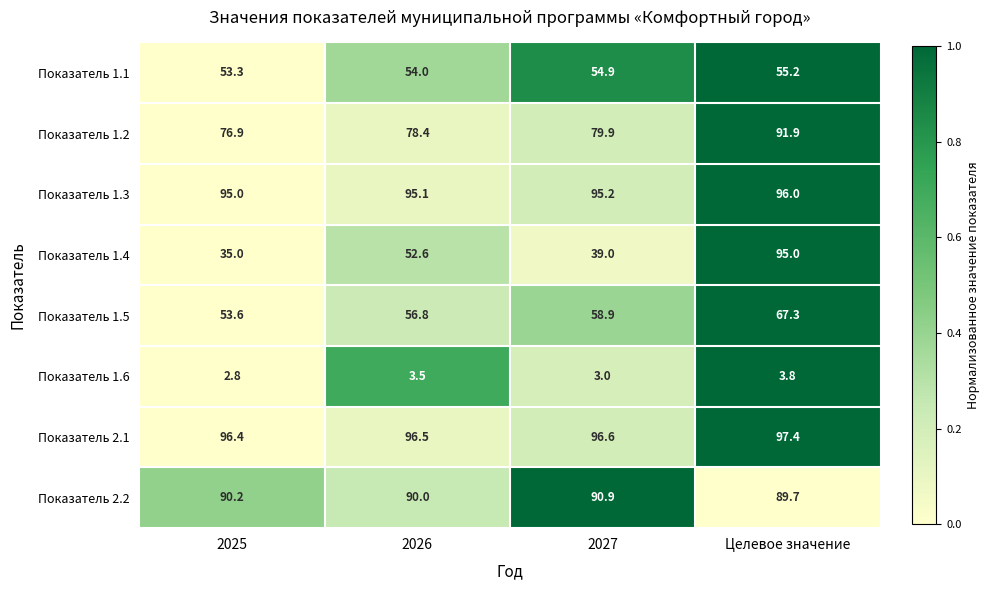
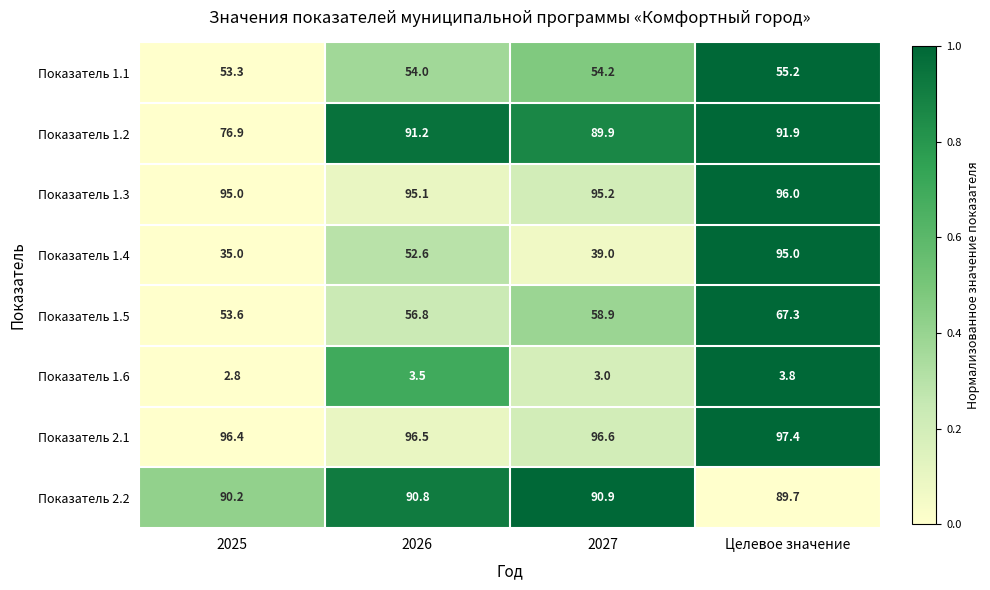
  {
    "Показатель 1.1": {
      "2025": 53.3,
      "2026": 54.0,
-     "2027": 54.9,
+     "2027": 54.2,
      "Целевое значение": 55.2
    },
    "Показатель 1.2": {
      "2025": 76.9,
-     "2026": 78.4,
-     "2027": 79.9,
+     "2026": 91.2,
+     "2027": 89.9,
      "Целевое значение": 91.9
    },
    "Показатель 1.3": {
      "2025": 95.0,
      "2026": 95.1,
      "2027": 95.2,
      "Целевое значение": 96.0
    },
    "Показатель 1.4": {
      "2025": 35.0,
      "2026": 52.6,
      "2027": 39.0,
      "Целевое значение": 95.0
    },
    "Показатель 1.5": {
      "2025": 53.6,
      "2026": 56.8,
      "2027": 58.9,
      "Целевое значение": 67.3
    },
    "Показатель 1.6": {
      "2025": 2.8,
      "2026": 3.5,
      "2027": 3.0,
      "Целевое значение": 3.8
    },
    "Показатель 2.1": {
      "2025": 96.4,
      "2026": 96.5,
      "2027": 96.6,
      "Целевое значение": 97.4
    },
    "Показатель 2.2": {
      "2025": 90.2,
-     "2026": 90.0,
+     "2026": 90.8,
      "2027": 90.9,
      "Целевое значение": 89.7
    }
  }
